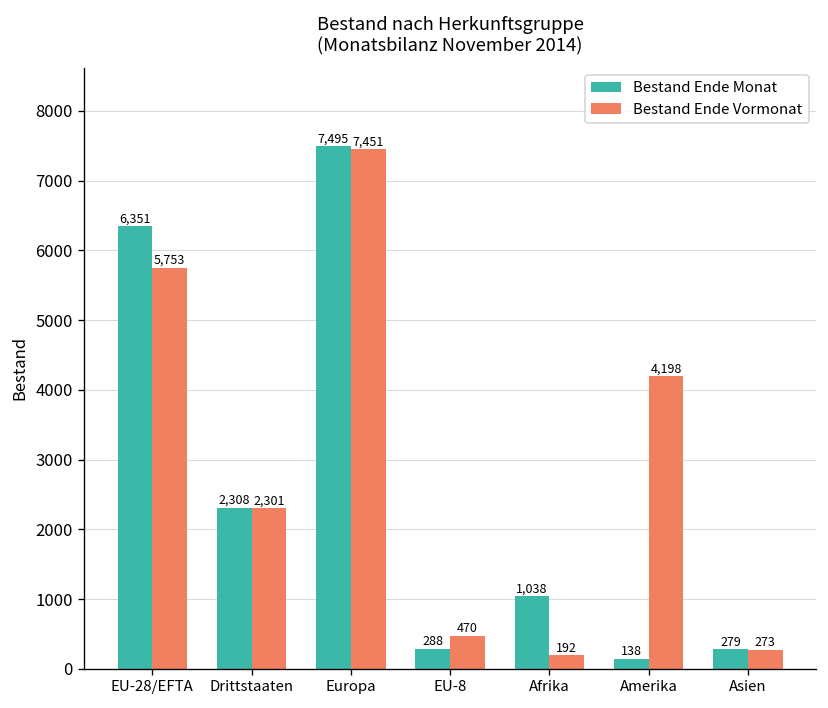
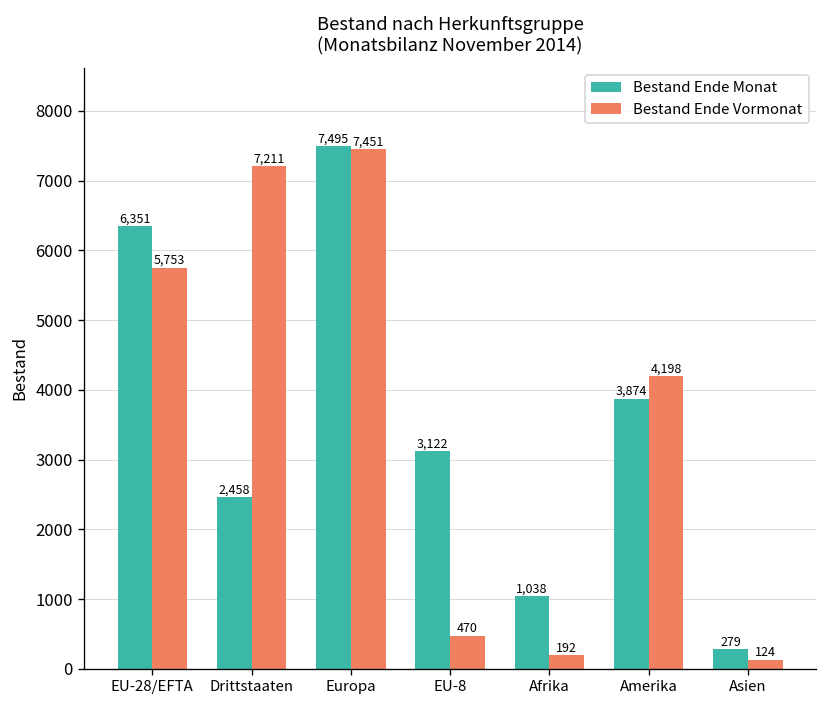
  {
    "Bestand Ende Monat": {
      "EU-28/EFTA": "6,351",
-     "Drittstaaten": "2,308",
+     "Drittstaaten": "2,458",
      "Europa": "7,495",
-     "EU-8": "288",
+     "EU-8": "3,122",
      "Afrika": "1,038",
-     "Amerika": "138",
+     "Amerika": "3,874",
      "Asien": "279"
    },
    "Bestand Ende Vormonat": {
      "EU-28/EFTA": "5,753",
-     "Drittstaaten": "2,301",
+     "Drittstaaten": "7,211",
      "Europa": "7,451",
      "EU-8": "470",
      "Afrika": "192",
      "Amerika": "4,198",
-     "Asien": "273"
+     "Asien": "124"
    }
  }
